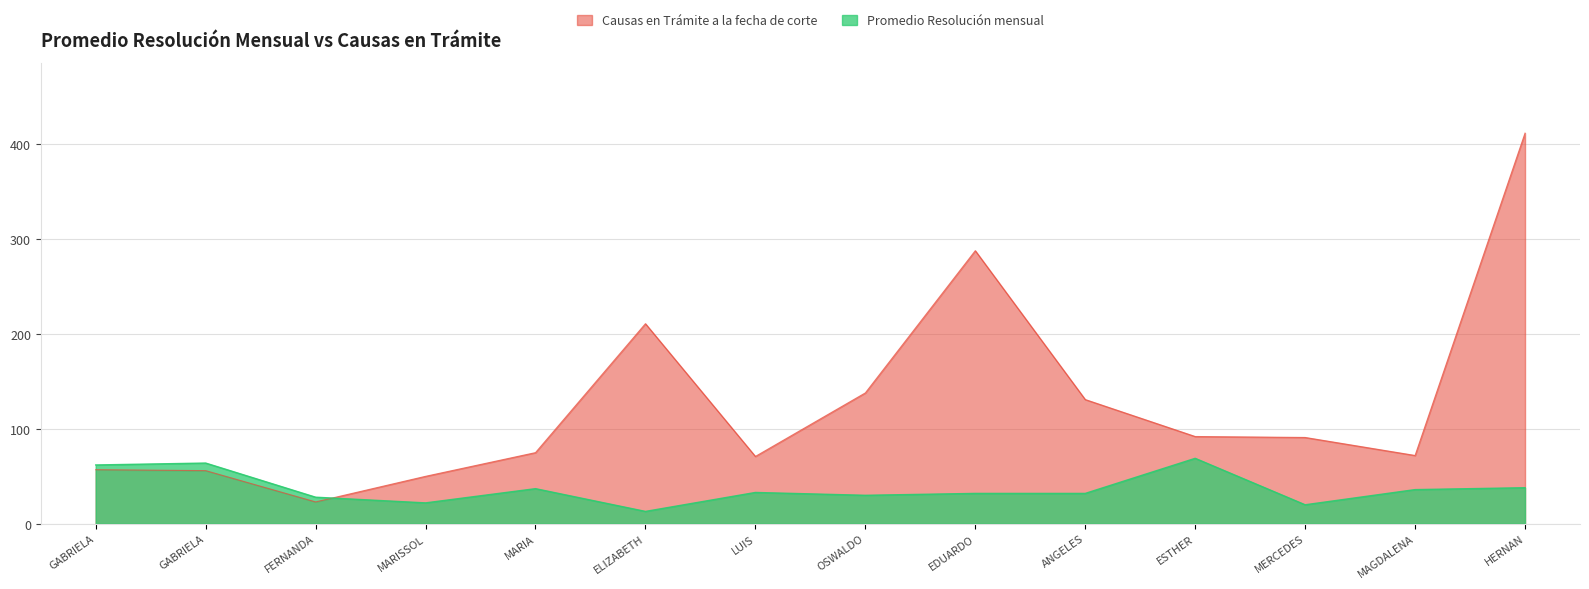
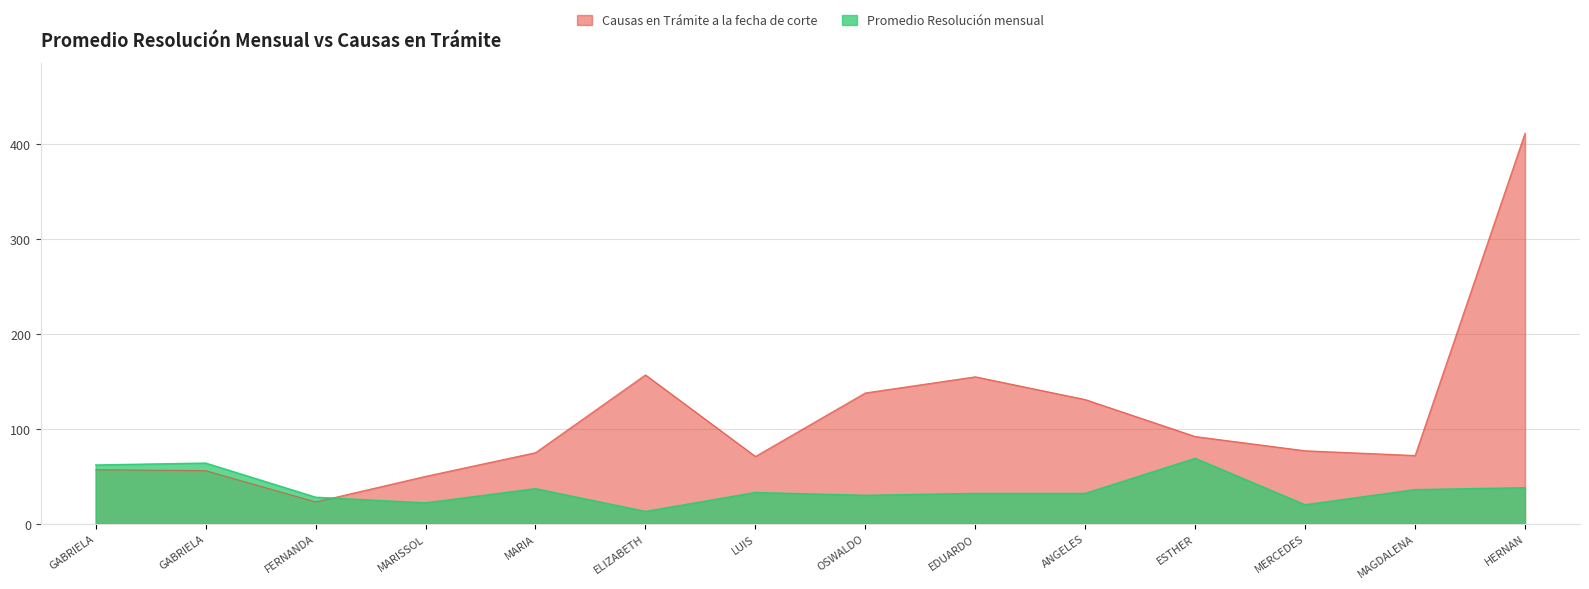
  {
    "Causas en Trámite a la fecha de corte": {
      "FERNANDA": 20,
      "MARISSOL": 50,
      "MARIA": 80,
-     "ELIZABETH": 210,
+     "ELIZABETH": 160,
      "LUIS": 70,
      "OSWALDO": 140,
-     "EDUARDO": 290,
+     "EDUARDO": 160,
      "ANGELES": 130,
      "ESTHER": 90,
-     "MERCEDES": 90,
+     "MERCEDES": 80,
      "MAGDALENA": 70,
      "HERNAN": 410
    },
    "Promedio Resolución mensual": {
      "FERNANDA": 30,
      "MARISSOL": 20,
      "MARIA": 40,
      "ELIZABETH": 10,
      "LUIS": 30,
      "OSWALDO": 30,
      "EDUARDO": 30,
      "ANGELES": 30,
      "ESTHER": 70,
      "MERCEDES": 20,
      "MAGDALENA": 40,
      "HERNAN": 40
    }
  }
